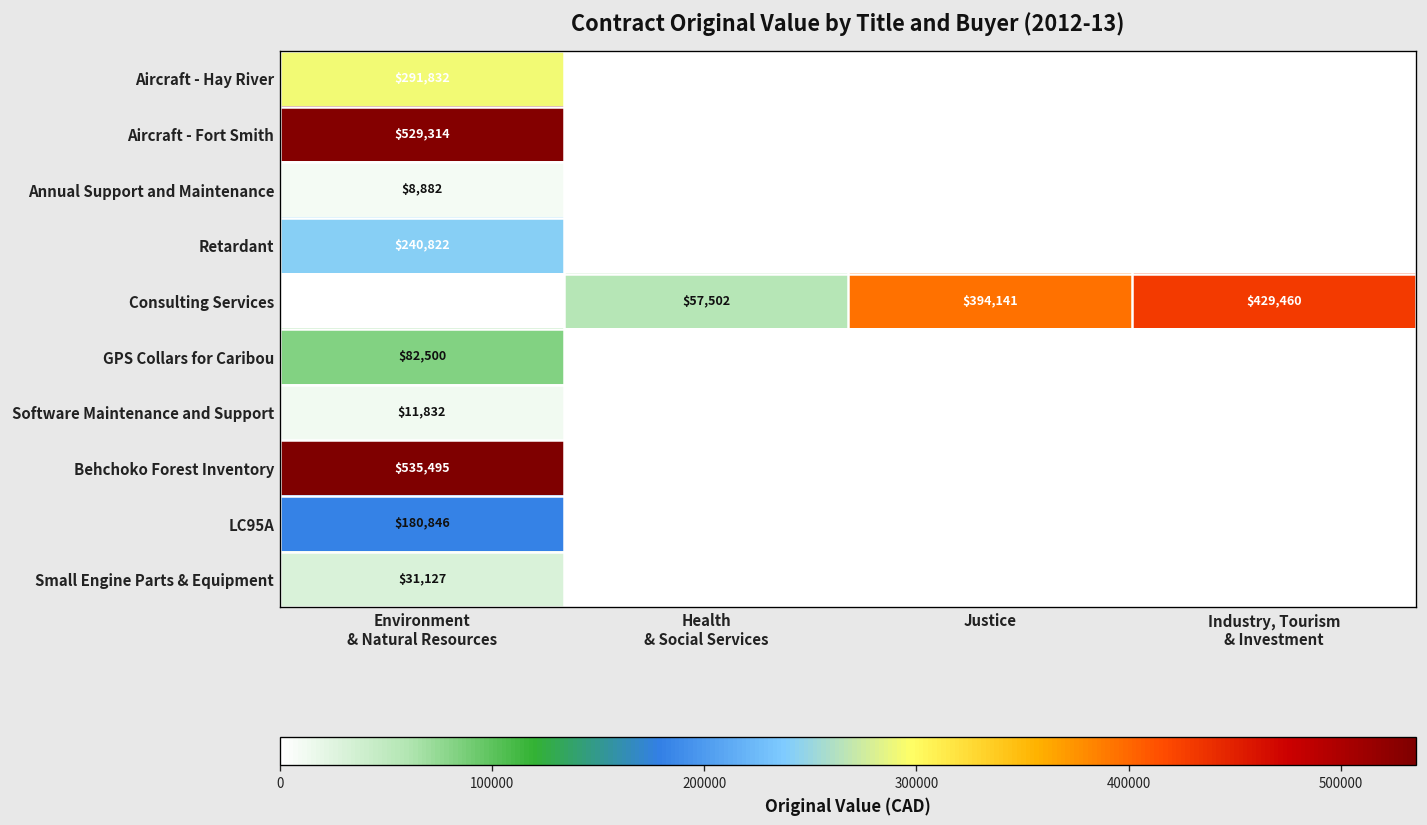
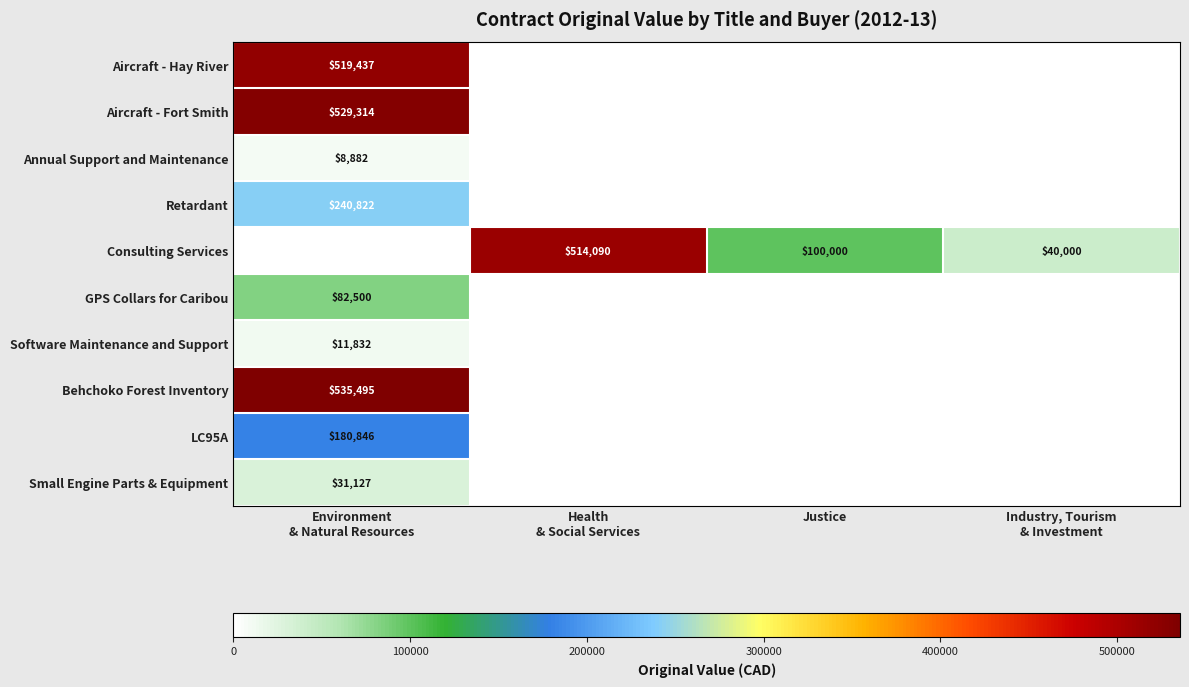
  {
    "Aircraft - Hay River": {
-     "Environment & Natural Resources": "$291,832"
+     "Environment & Natural Resources": "$519,437"
    },
    "Aircraft - Fort Smith": {
      "Environment & Natural Resources": "$529,314"
    },
    "Annual Support and Maintenance": {
      "Environment & Natural Resources": "$8,882"
    },
    "Retardant": {
      "Environment & Natural Resources": "$240,822"
    },
    "Consulting Services": {
-     "Health & Social Services": "$57,502",
-     "Justice": "$394,141",
-     "Industry, Tourism & Investment": "$429,460"
+     "Health & Social Services": "$514,090",
+     "Justice": "$100,000",
+     "Industry, Tourism & Investment": "$40,000"
    },
    "GPS Collars for Caribou": {
      "Environment & Natural Resources": "$82,500"
    },
    "Software Maintenance and Support": {
      "Environment & Natural Resources": "$11,832"
    },
    "Behchoko Forest Inventory": {
      "Environment & Natural Resources": "$535,495"
    },
    "LC95A": {
      "Environment & Natural Resources": "$180,846"
    },
    "Small Engine Parts & Equipment": {
      "Environment & Natural Resources": "$31,127"
    }
  }
